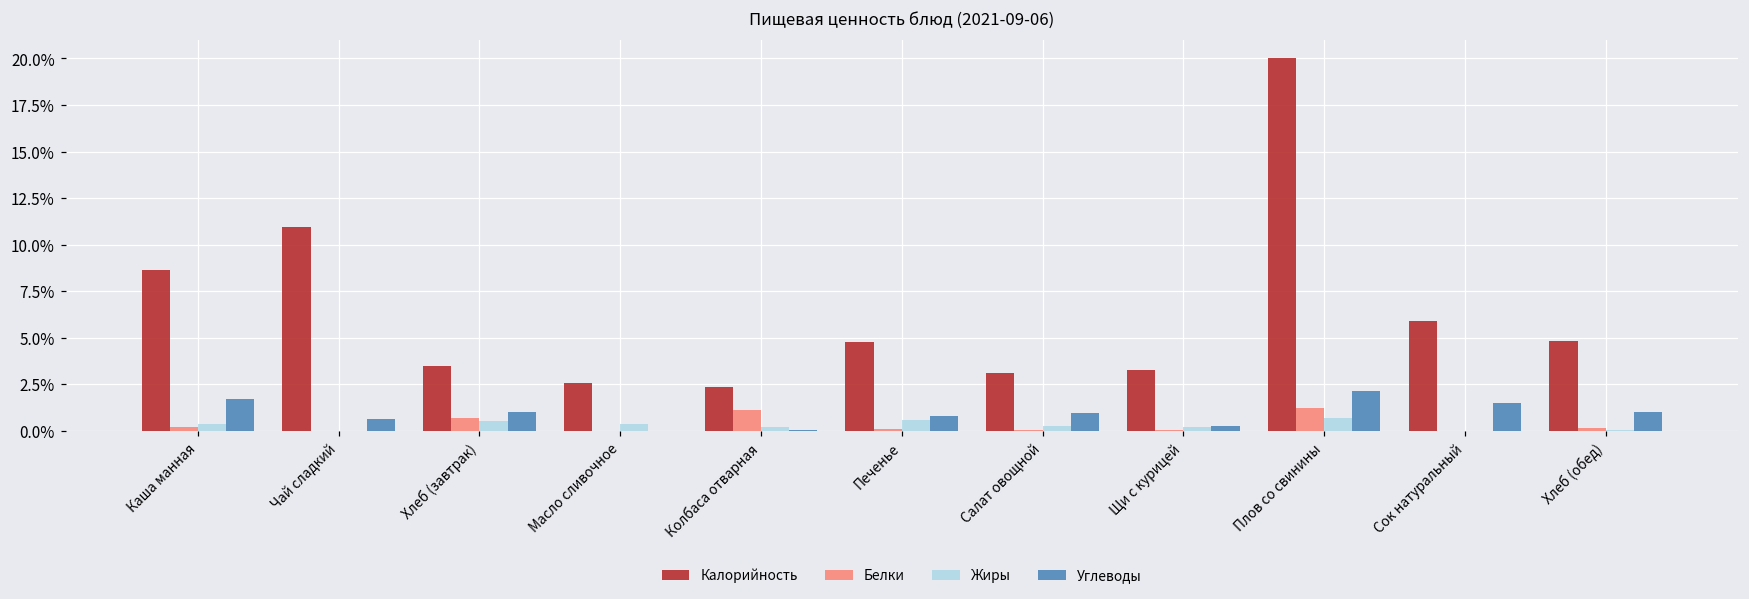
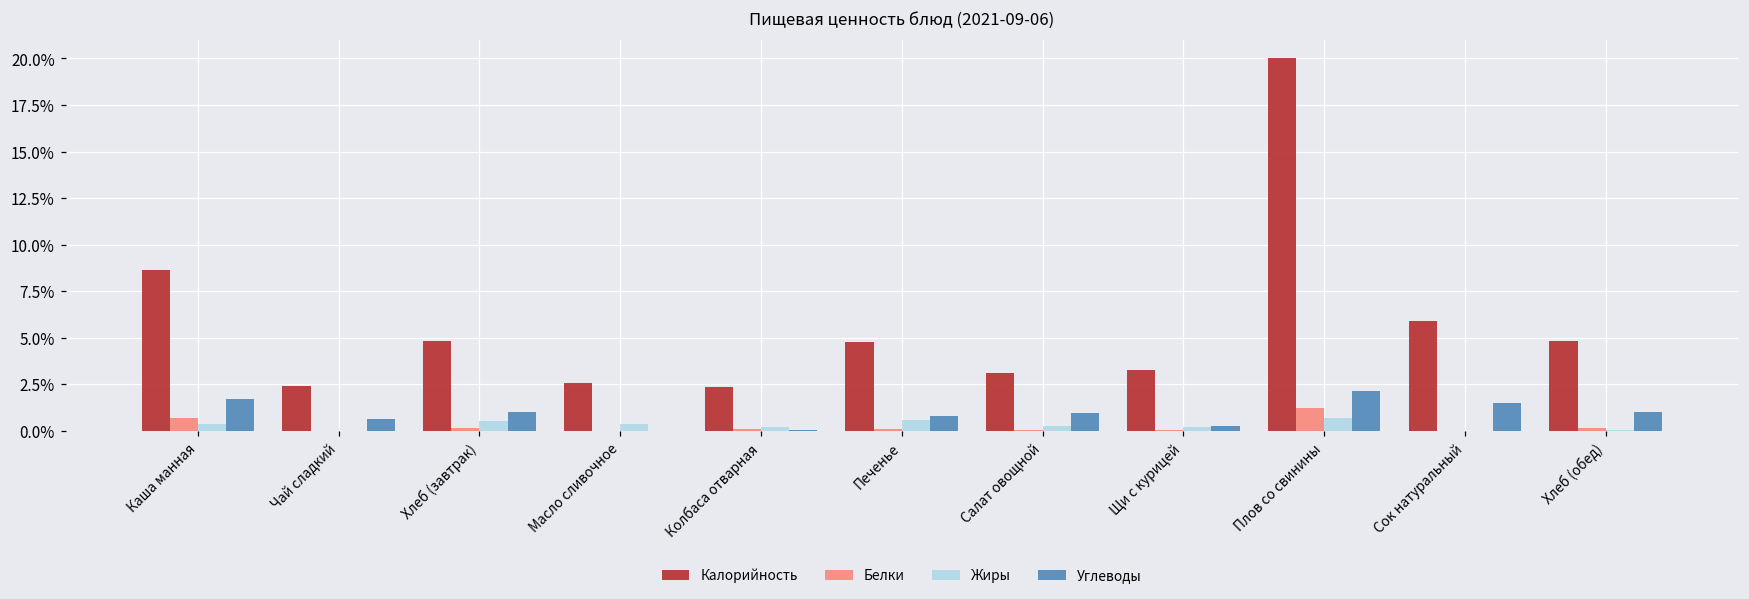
  {
    "Калорийность": {
      "Каша манная": "8.6%",
-     "Чай сладкий": "11.0%",
-     "Хлеб (завтрак)": "3.5%",
+     "Чай сладкий": "2.4%",
+     "Хлеб (завтрак)": "4.8%",
      "Масло сливочное": "2.6%",
      "Колбаса отварная": "2.4%",
      "Печенье": "4.8%",
      "Салат овощной": "3.1%",
      "Щи с курицей": "3.3%",
      "Плов со свинины": "20.0%",
      "Сок натуральный": "5.9%",
      "Хлеб (обед)": "4.8%"
    },
    "Белки": {
-     "Каша манная": "0.2%",
-     "Хлеб (завтрак)": "0.7%",
-     "Колбаса отварная": "1.1%",
+     "Каша манная": "0.7%",
+     "Хлеб (завтрак)": "0.1%",
+     "Колбаса отварная": "0.1%",
      "Плов со свинины": "1.2%"
    },
    "Жиры": {
      "Каша манная": "0.4%",
      "Чай сладкий": "0.0%",
      "Хлеб (завтрак)": "0.5%",
      "Масло сливочное": "0.3%",
      "Колбаса отварная": "0.2%",
      "Печенье": "0.6%",
      "Салат овощной": "0.3%",
      "Щи с курицей": "0.2%",
      "Плов со свинины": "0.7%",
      "Сок натуральный": "0.0%"
    },
    "Углеводы": {
      "Каша манная": "1.7%",
      "Чай сладкий": "0.6%",
      "Хлеб (завтрак)": "1.0%",
      "Печенье": "0.8%",
      "Салат овощной": "0.9%",
      "Щи с курицей": "0.3%",
      "Плов со свинины": "2.1%",
      "Сок натуральный": "1.5%",
      "Хлеб (обед)": "1.0%"
    }
  }
